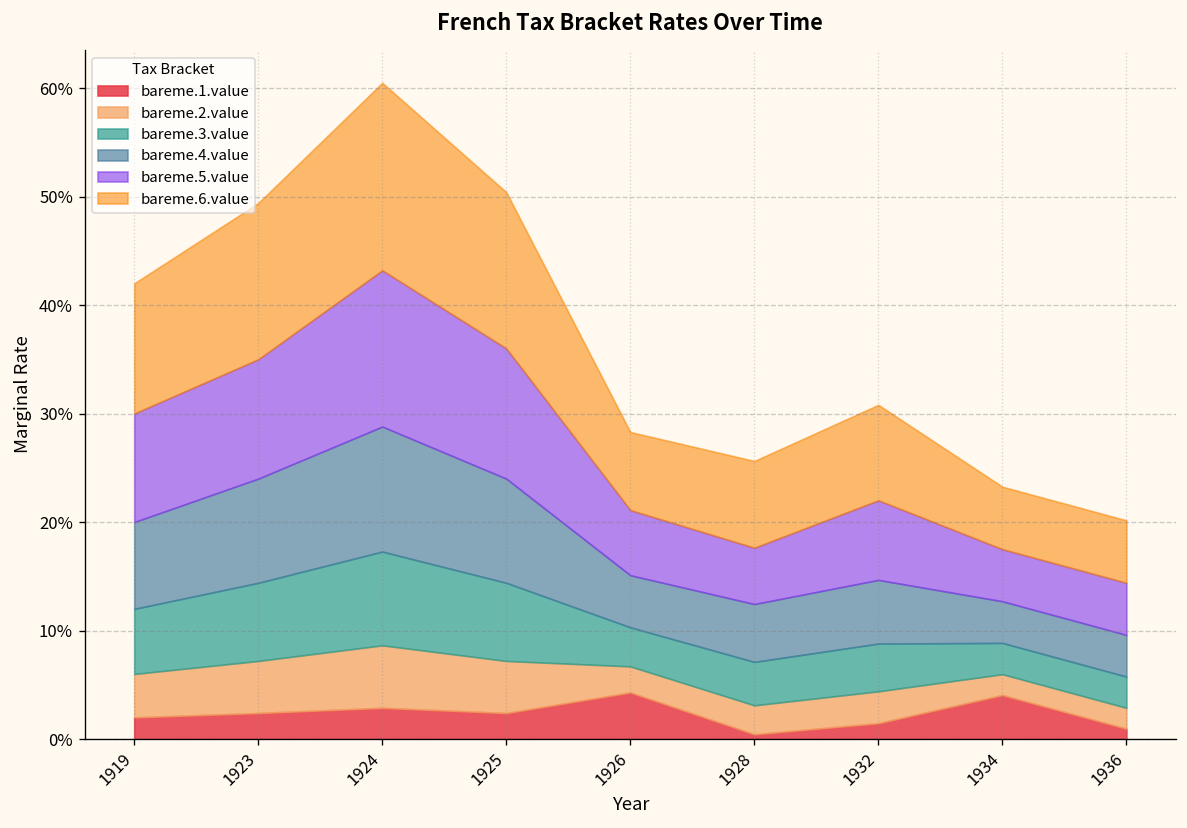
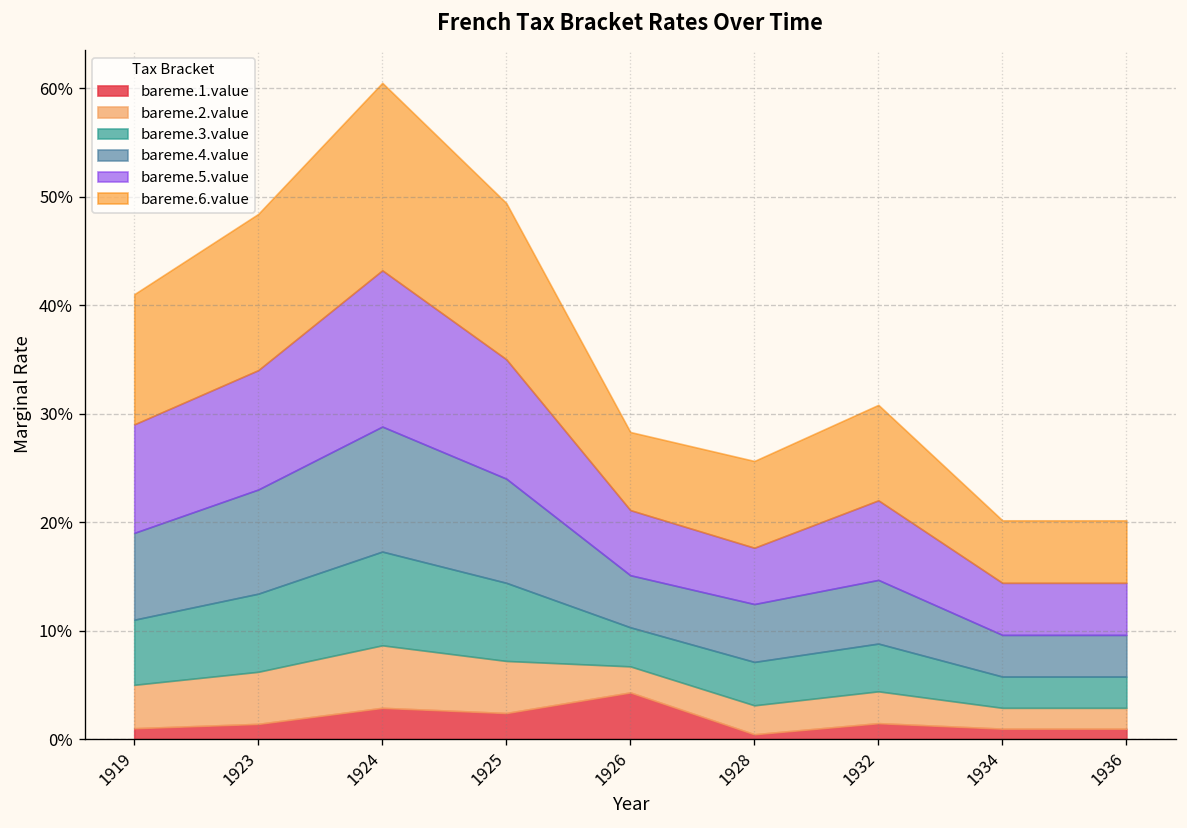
  {
    "bareme.1.value": {
-     "1919": "2%",
-     "1923": "2%",
+     "1919": "1%",
+     "1923": "1%",
      "1924": "3%",
      "1925": "2%",
      "1926": "4%",
      "1928": "0%",
      "1932": "1%",
-     "1934": "4%",
+     "1934": "1%",
      "1936": "1%"
    },
    "bareme.5.value": {
      "1919": "10%",
      "1923": "11%",
      "1924": "14%",
-     "1925": "12%",
+     "1925": "11%",
      "1926": "6%",
      "1928": "5%",
      "1932": "7%",
      "1934": "5%",
      "1936": "5%"
    }
  }
